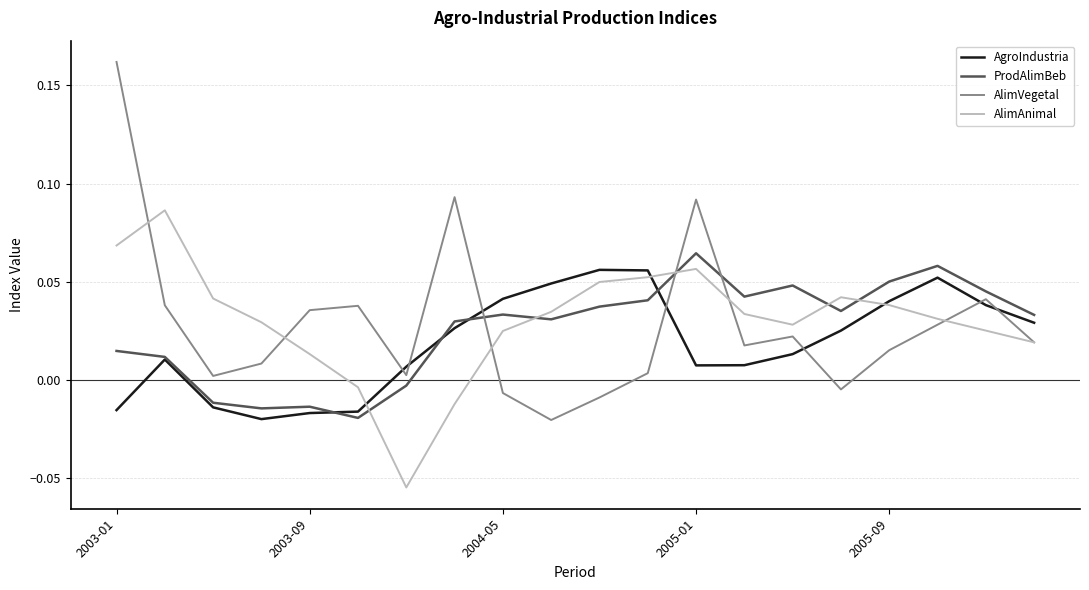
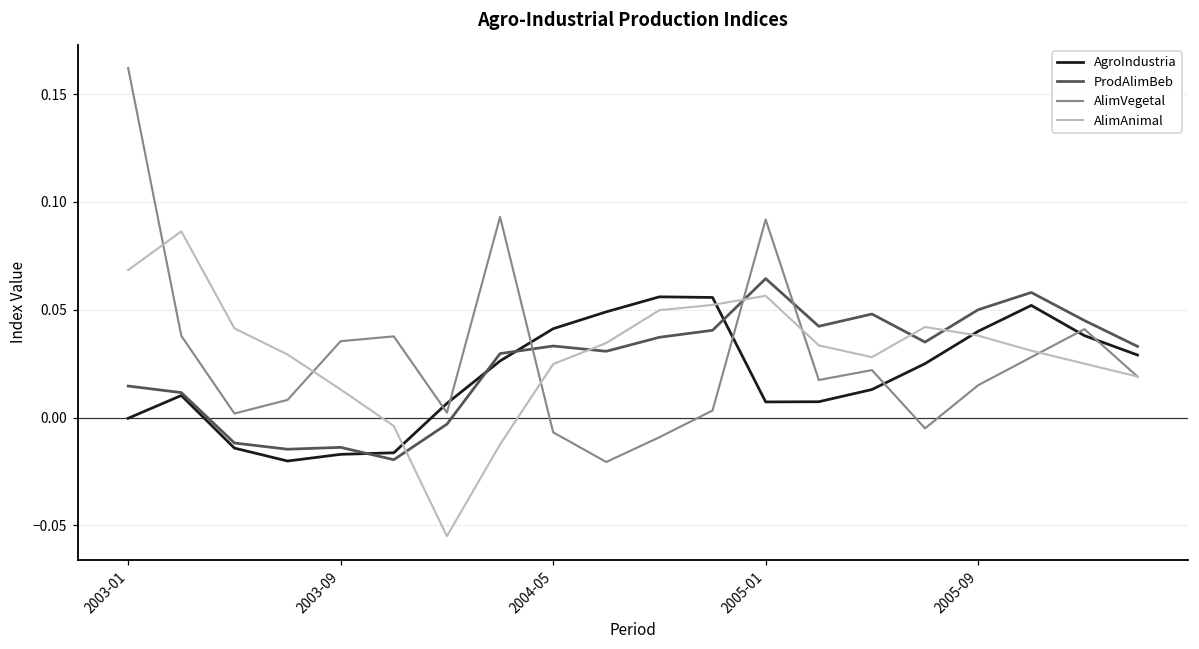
  {
    "AgroIndustria": {
-     "2003-01": -0.016,
+     "2003-01": 0.000,
      "2003-09": -0.017,
      "2004-05": 0.041,
      "2005-01": 0.007,
      "2005-09": 0.040
    },
    "ProdAlimBeb": {
      "2003-01": 0.015,
      "2003-09": -0.014,
      "2004-05": 0.033,
      "2005-01": 0.064,
      "2005-09": 0.050
    },
    "AlimVegetal": {
      "2003-01": 0.162,
      "2003-09": 0.035,
      "2004-05": -0.007,
      "2005-01": 0.092,
      "2005-09": 0.015
    },
    "AlimAnimal": {
      "2003-01": 0.068,
      "2003-09": 0.013,
      "2004-05": 0.025,
      "2005-01": 0.056,
      "2005-09": 0.038
    }
  }
